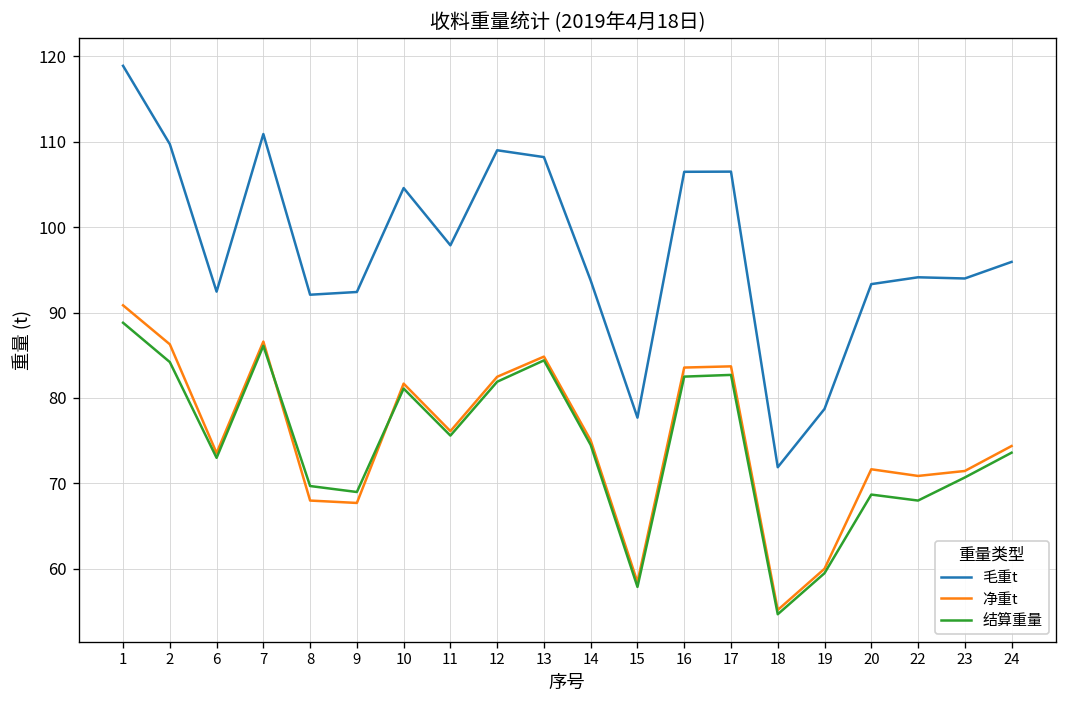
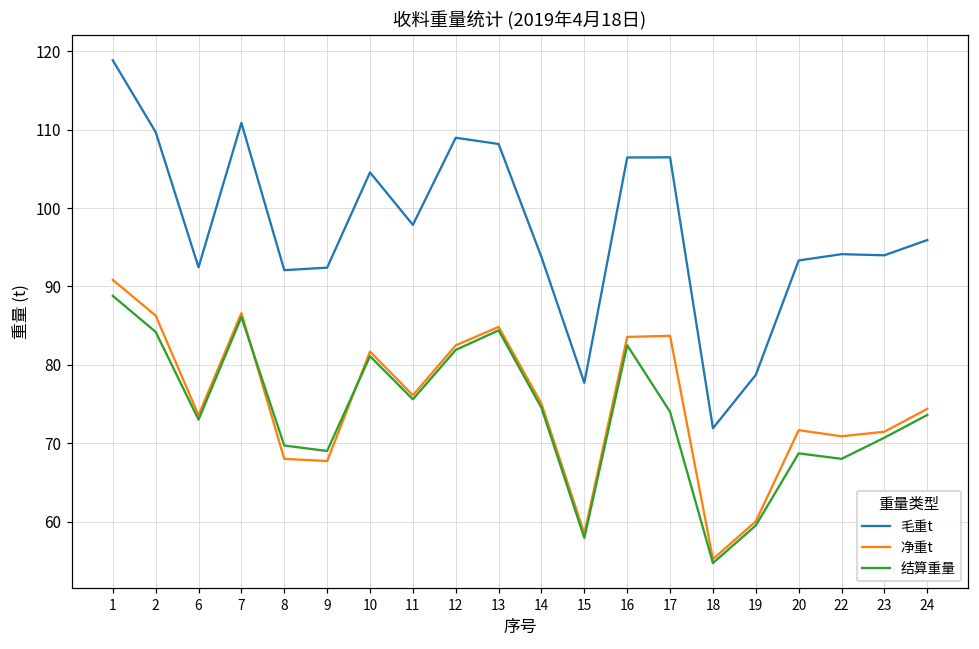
  {
    "毛重t": {
      "1": 119,
      "2": 110,
      "6": 92,
      "7": 111,
      "8": 92,
      "9": 92,
      "10": 105,
      "11": 98,
      "12": 109,
      "13": 108,
      "14": 94,
      "15": 78,
      "16": 106,
      "17": 106,
      "18": 72,
      "19": 79,
      "20": 93,
      "22": 94,
      "23": 94,
      "24": 96
    },
    "净重t": {
      "1": 91,
      "2": 86,
      "6": 74,
      "7": 87,
      "8": 68,
      "9": 68,
      "10": 82,
      "11": 76,
      "12": 82,
      "13": 85,
      "14": 75,
      "15": 58,
      "16": 84,
      "17": 84,
      "18": 55,
      "19": 60,
      "20": 72,
      "22": 71,
      "23": 71,
      "24": 74
    },
    "结算重量": {
      "1": 89,
      "2": 84,
      "6": 73,
      "7": 86,
      "8": 70,
      "9": 69,
      "10": 81,
      "11": 76,
      "12": 82,
      "13": 84,
      "14": 75,
      "15": 58,
      "16": 83,
-     "17": 83,
+     "17": 74,
      "18": 55,
      "19": 60,
      "20": 69,
      "22": 68,
      "23": 71,
      "24": 74
    }
  }
